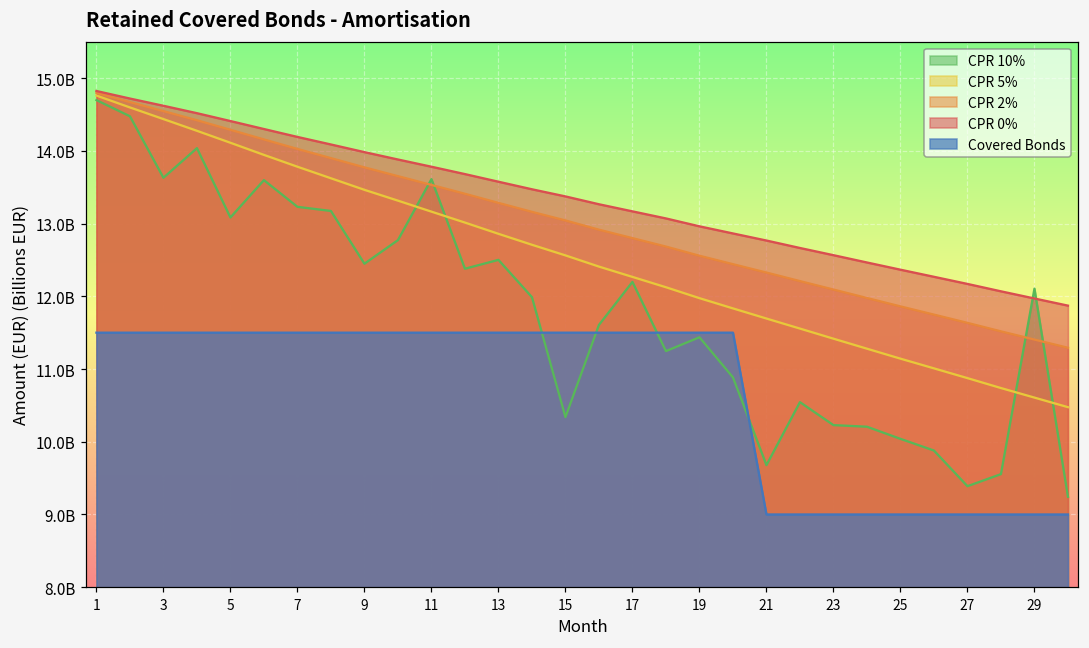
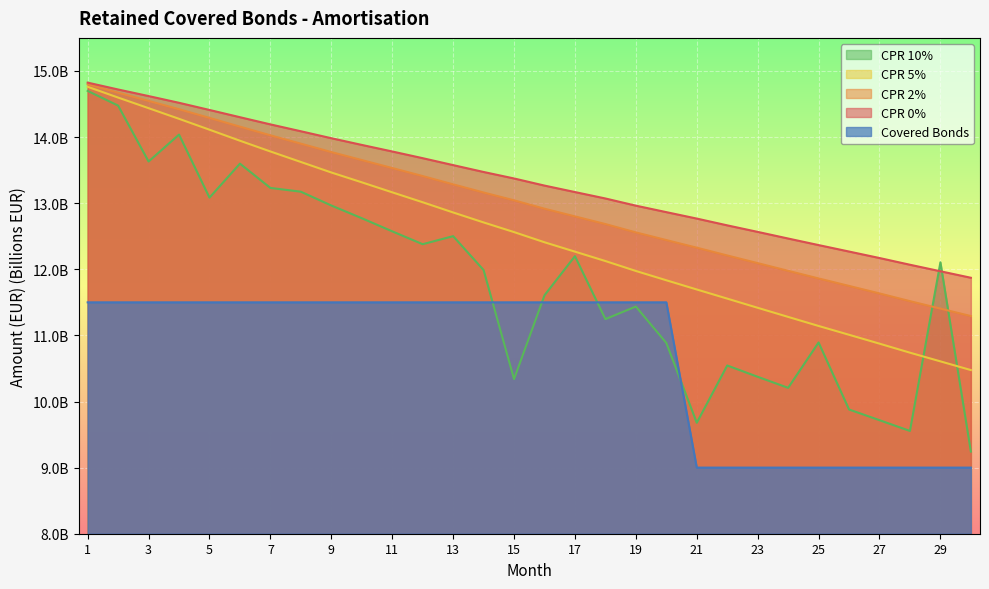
  {
    "CPR 10%": {
      "1": 14700000000,
      "3": 13600000000,
      "5": 13100000000,
      "7": 13200000000,
-     "9": 12400000000,
-     "11": 13600000000,
+     "9": 13000000000,
+     "11": 12600000000,
      "13": 12500000000,
      "15": 10300000000,
      "17": 12200000000,
      "19": 11400000000,
      "21": 9700000000,
-     "23": 10200000000,
-     "25": 10000000000,
-     "27": 9400000000,
+     "23": 10400000000,
+     "25": 10900000000,
+     "27": 9700000000,
      "29": 12100000000
    },
    "Covered Bonds": {
      "1": 11500000000,
      "3": 11500000000,
      "5": 11500000000,
      "7": 11500000000,
      "9": 11500000000,
      "11": 11500000000,
      "13": 11500000000,
      "15": 11500000000,
      "17": 11500000000,
      "19": 11500000000,
      "21": 9000000000,
      "23": 9000000000,
      "25": 9000000000,
      "27": 9000000000,
      "29": 9000000000
    }
  }
